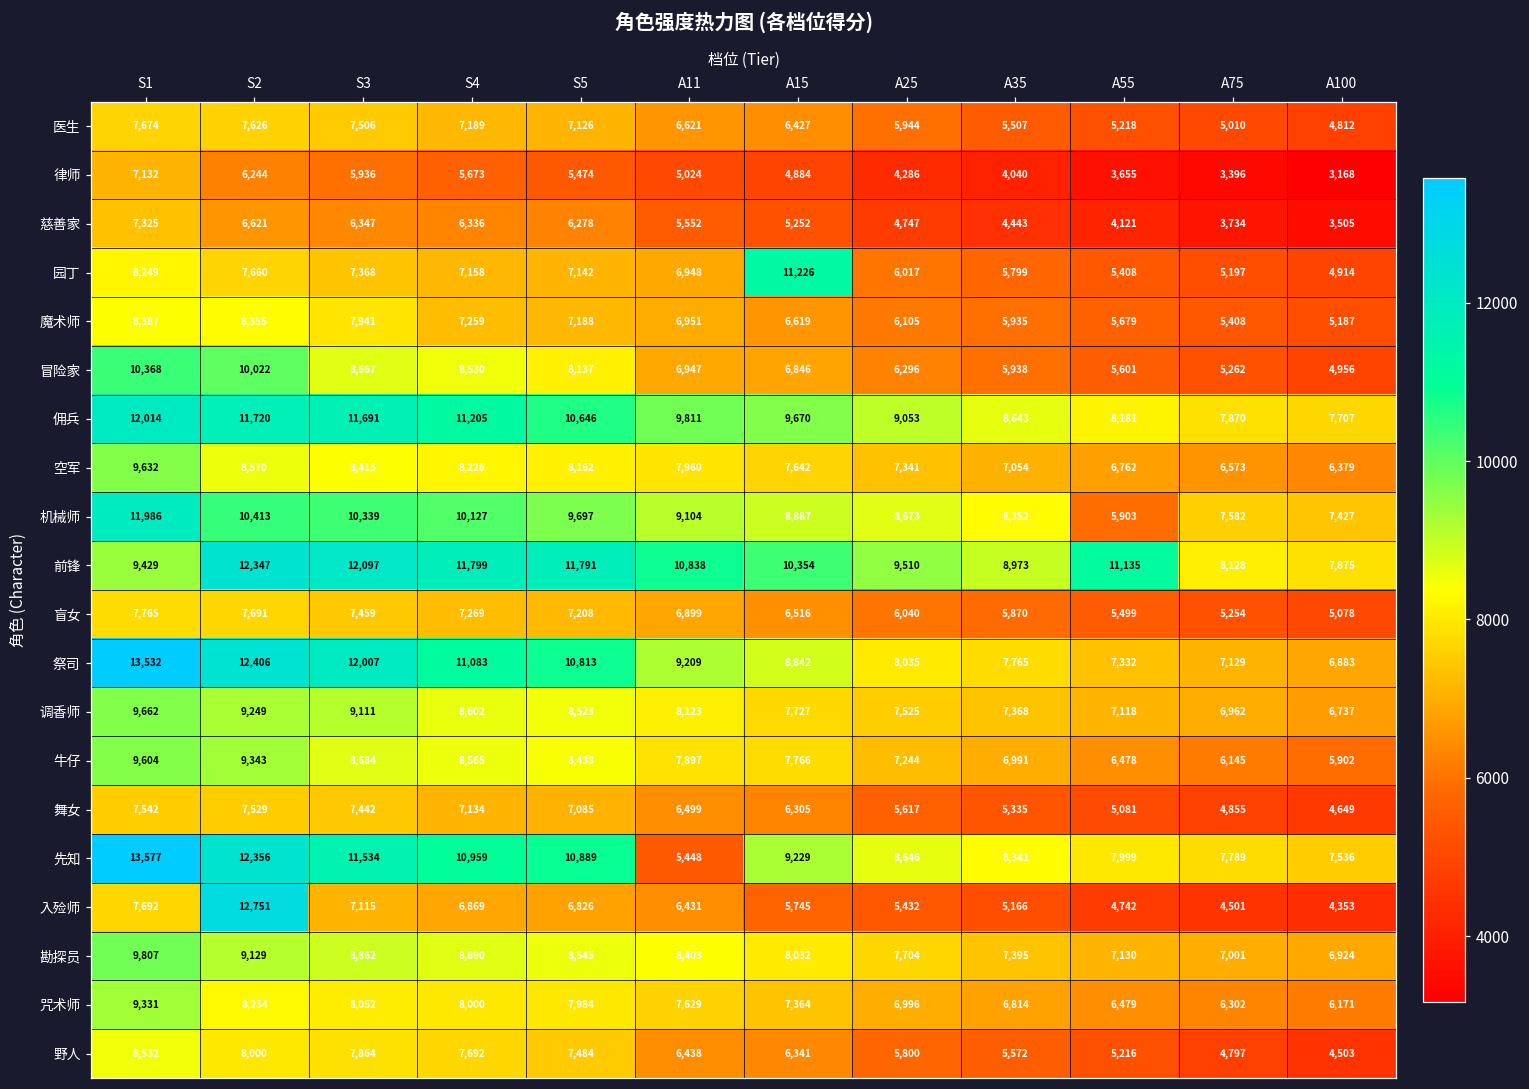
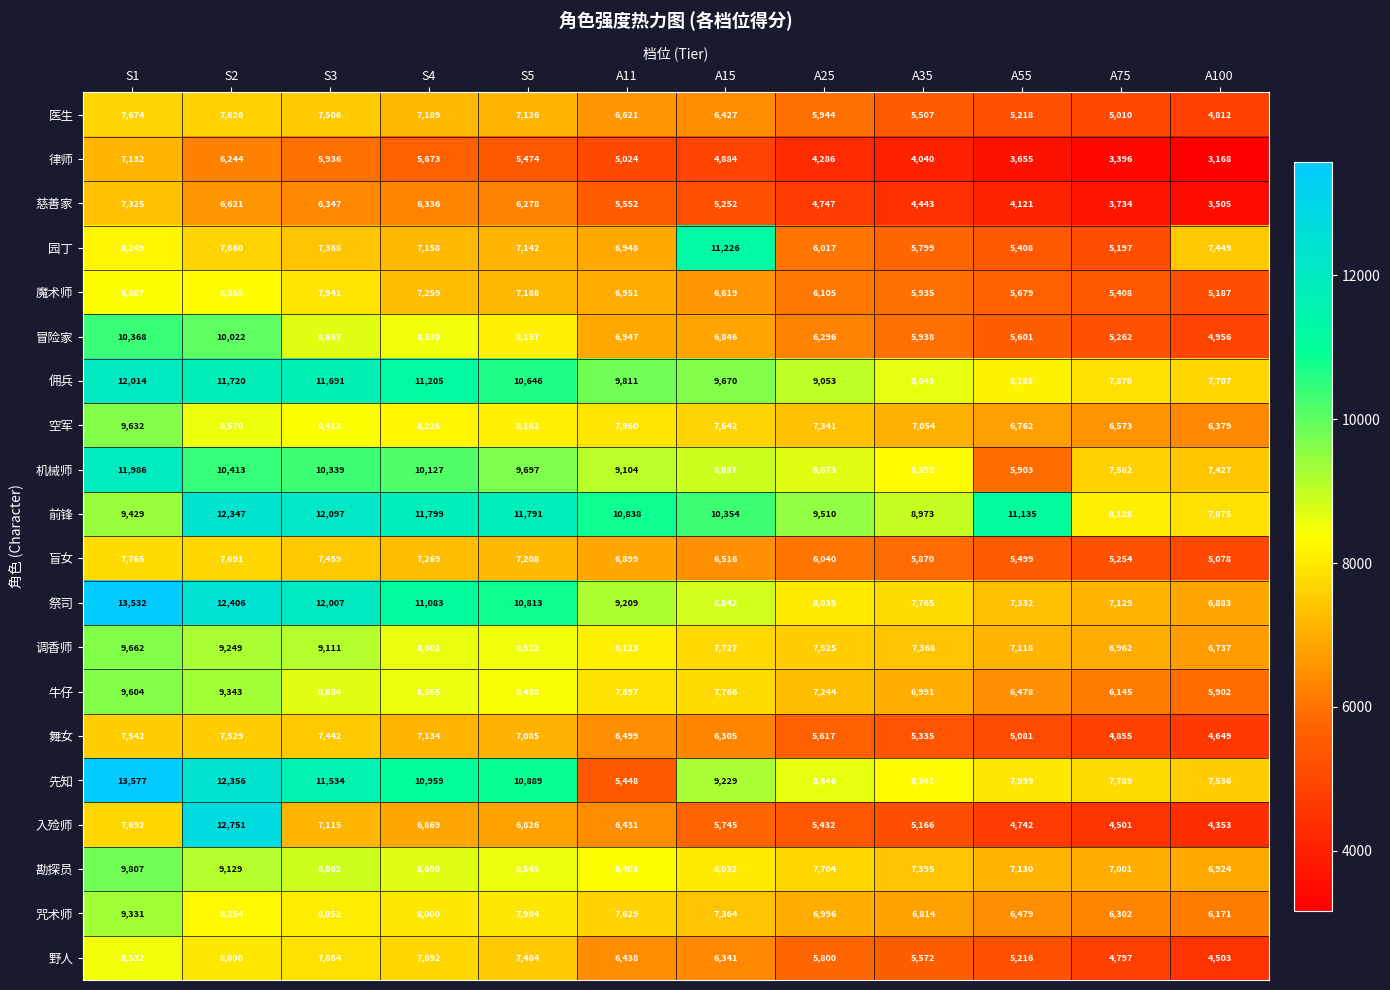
  {
    "园丁": {
      "S1": "8,249",
      "S2": "7,660",
      "S3": "7,368",
      "S4": "7,158",
      "S5": "7,142",
      "A11": "6,948",
      "A15": "11,226",
      "A25": "6,017",
      "A35": "5,799",
      "A55": "5,408",
      "A75": "5,197",
-     "A100": "4,914"
+     "A100": "7,449"
    }
  }
